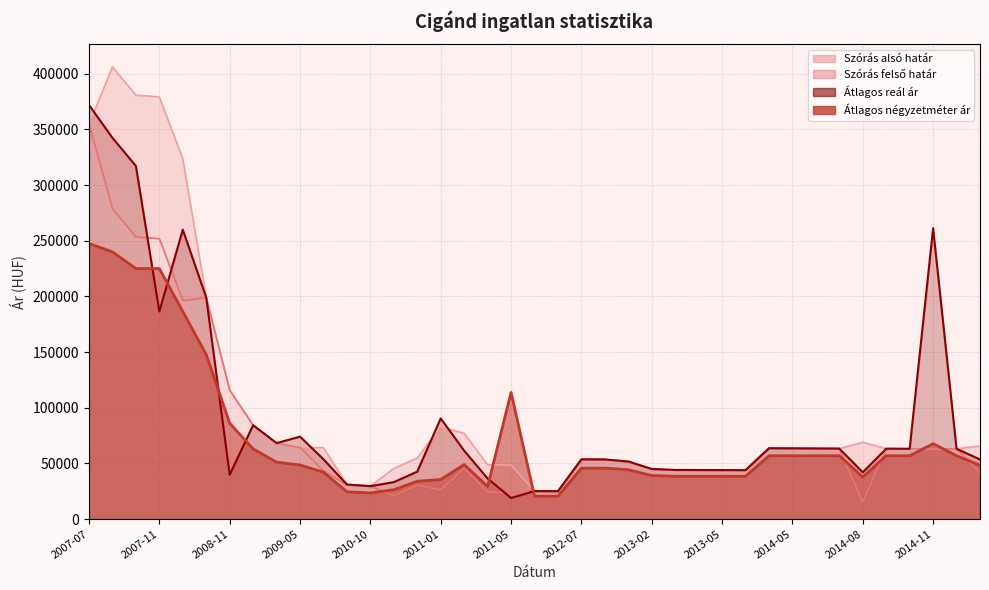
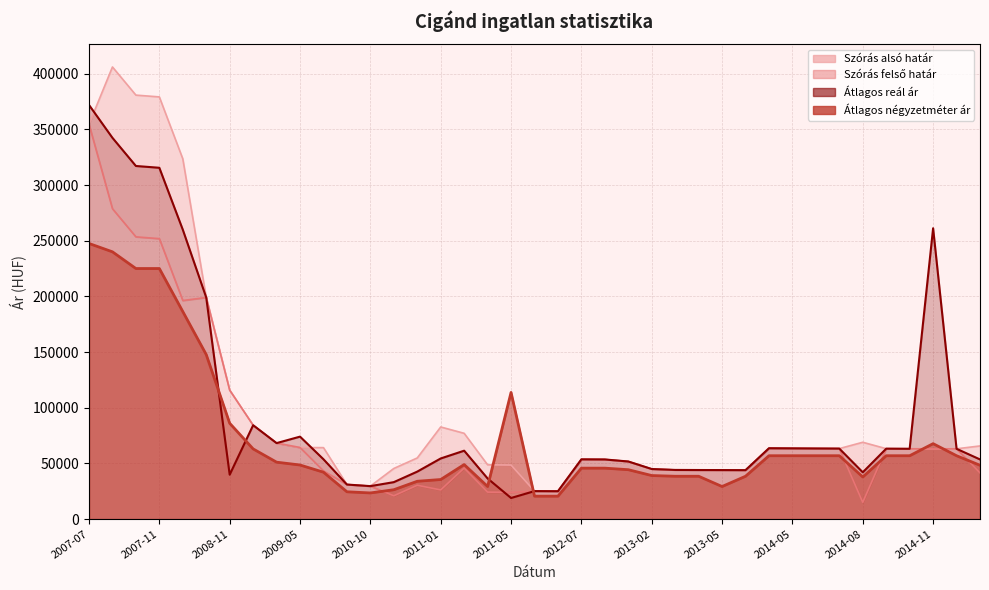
  {
    "Átlagos reál ár": {
      "2007-07": 372000,
-     "2007-11": 186000,
+     "2007-11": 315000,
      "2008-11": 40000,
      "2009-05": 74000,
-     "2011-01": 90000,
+     "2011-01": 54000,
      "2011-05": 19000,
      "2014-08": 42000,
      "2014-11": 261000
    },
    "Átlagos négyzetméter ár": {
      "2007-07": 248000,
      "2007-11": 225000,
      "2008-11": 86000,
      "2009-05": 49000,
      "2010-10": 23000,
      "2011-01": 36000,
      "2011-05": 114000,
      "2012-07": 46000,
      "2013-02": 39000,
-     "2013-05": 38000,
+     "2013-05": 29000,
      "2014-05": 57000,
      "2014-08": 38000,
      "2014-11": 68000
    }
  }
